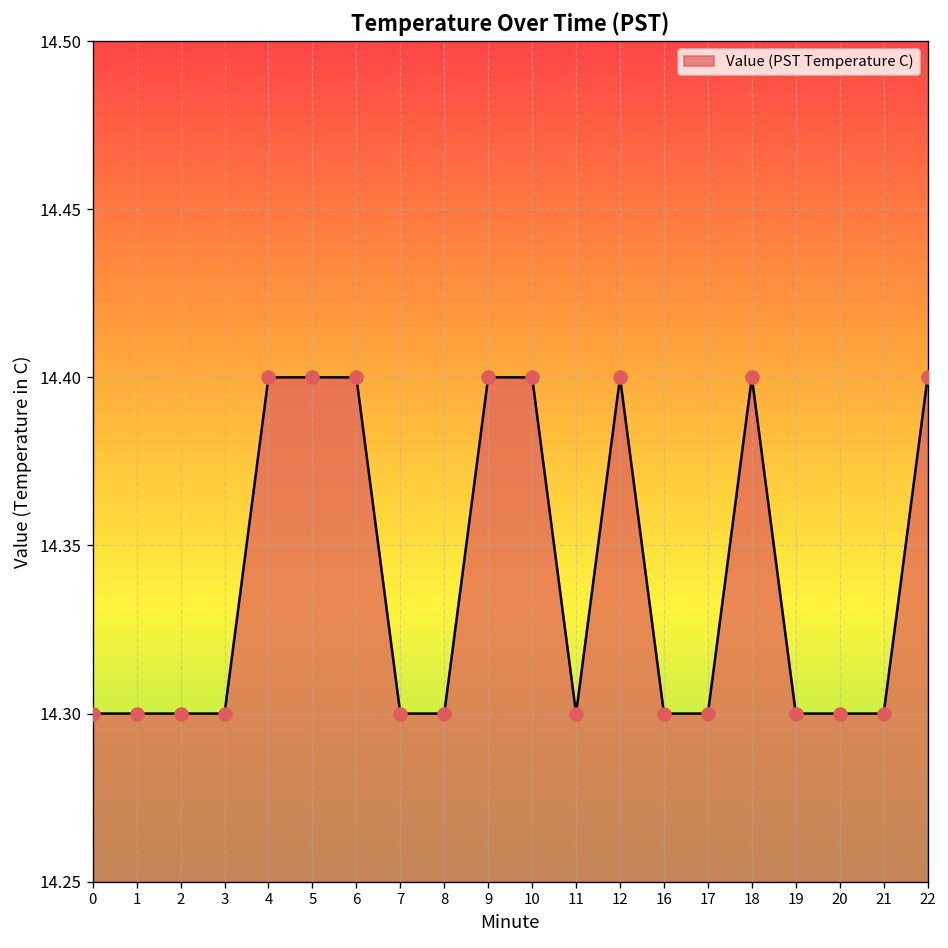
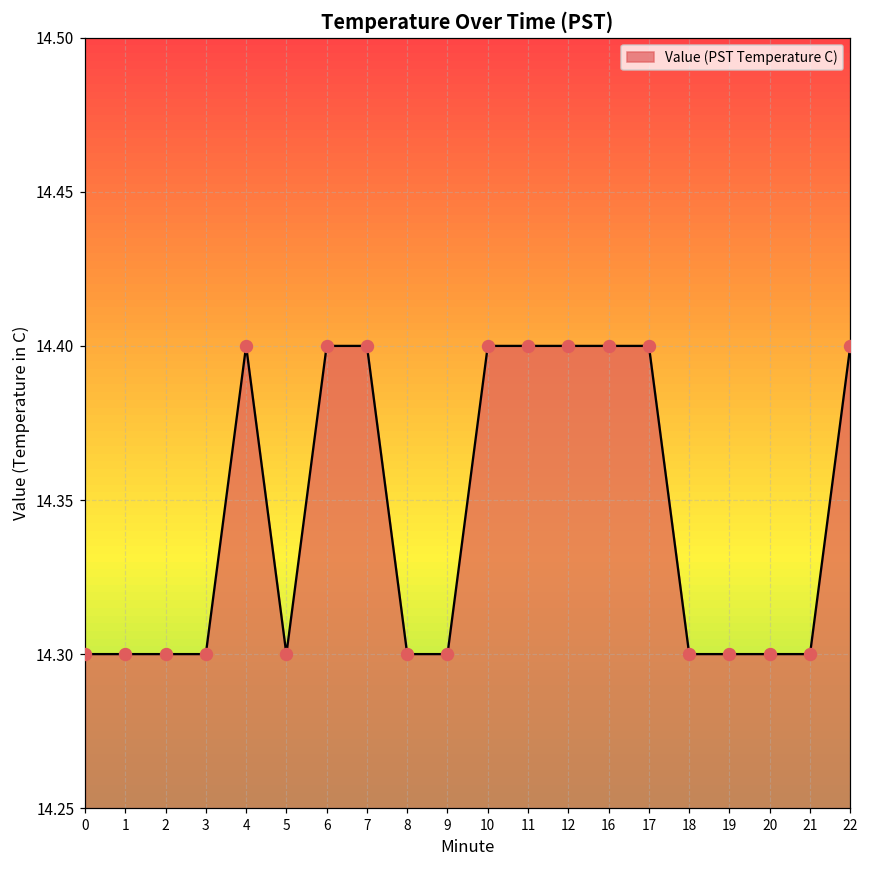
  {
    "Value (PST Temperature C)": {
      "1": 14.3,
      "2": 14.3,
      "3": 14.3,
      "4": 14.4,
-     "5": 14.4,
+     "5": 14.3,
      "6": 14.4,
-     "7": 14.3,
+     "7": 14.4,
      "8": 14.3,
-     "9": 14.4,
+     "9": 14.3,
      "10": 14.4,
-     "11": 14.3,
+     "11": 14.4,
      "12": 14.4,
-     "16": 14.3,
-     "17": 14.3,
-     "18": 14.4,
+     "16": 14.4,
+     "17": 14.4,
+     "18": 14.3,
      "19": 14.3,
      "20": 14.3,
      "21": 14.3
    }
  }
